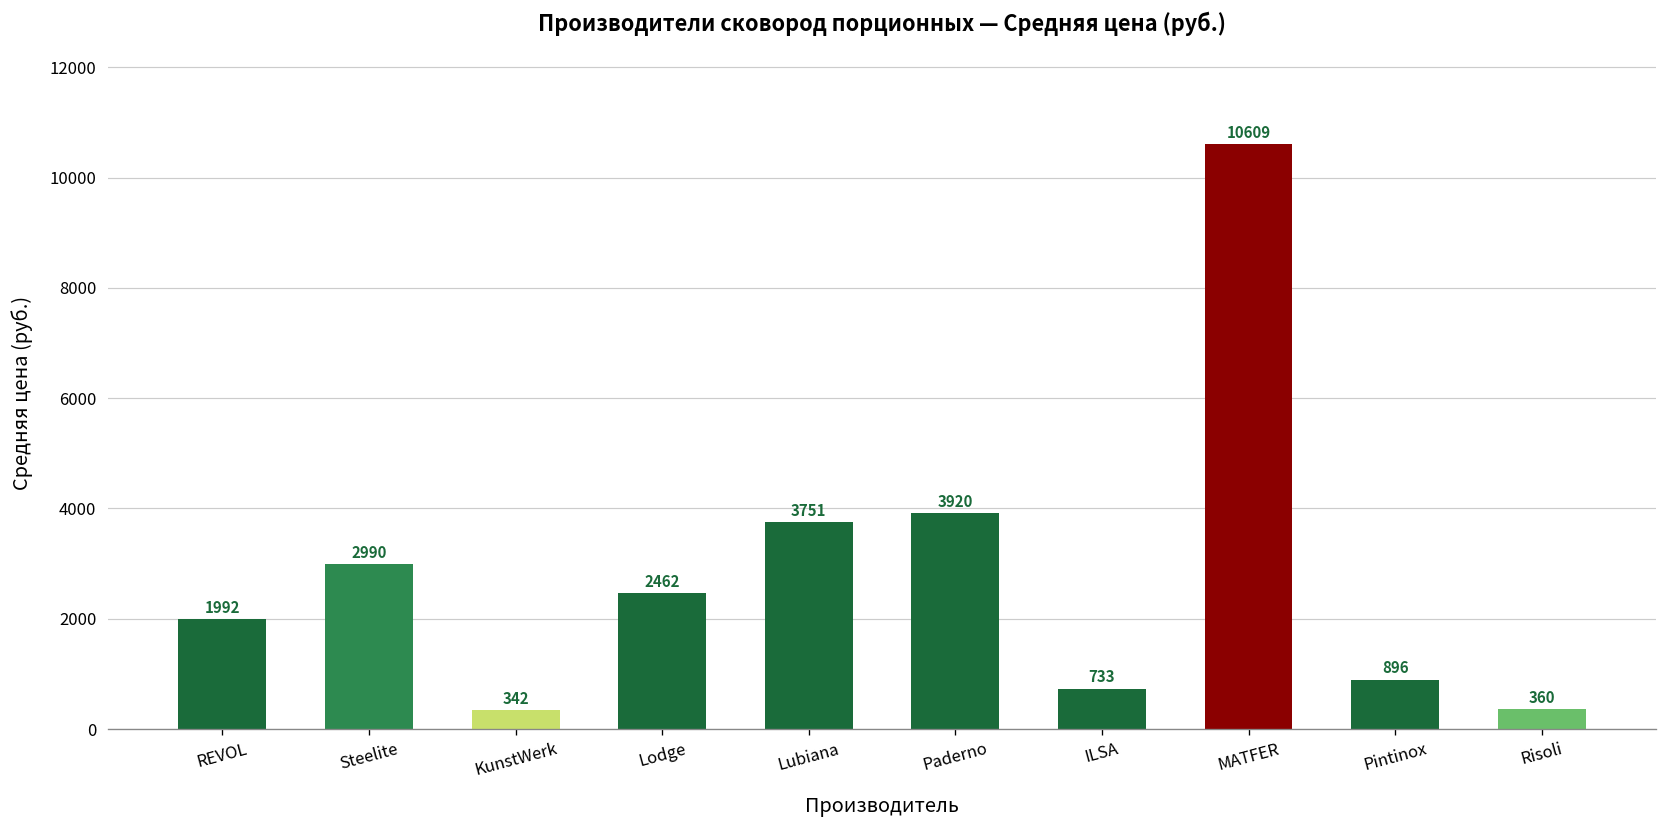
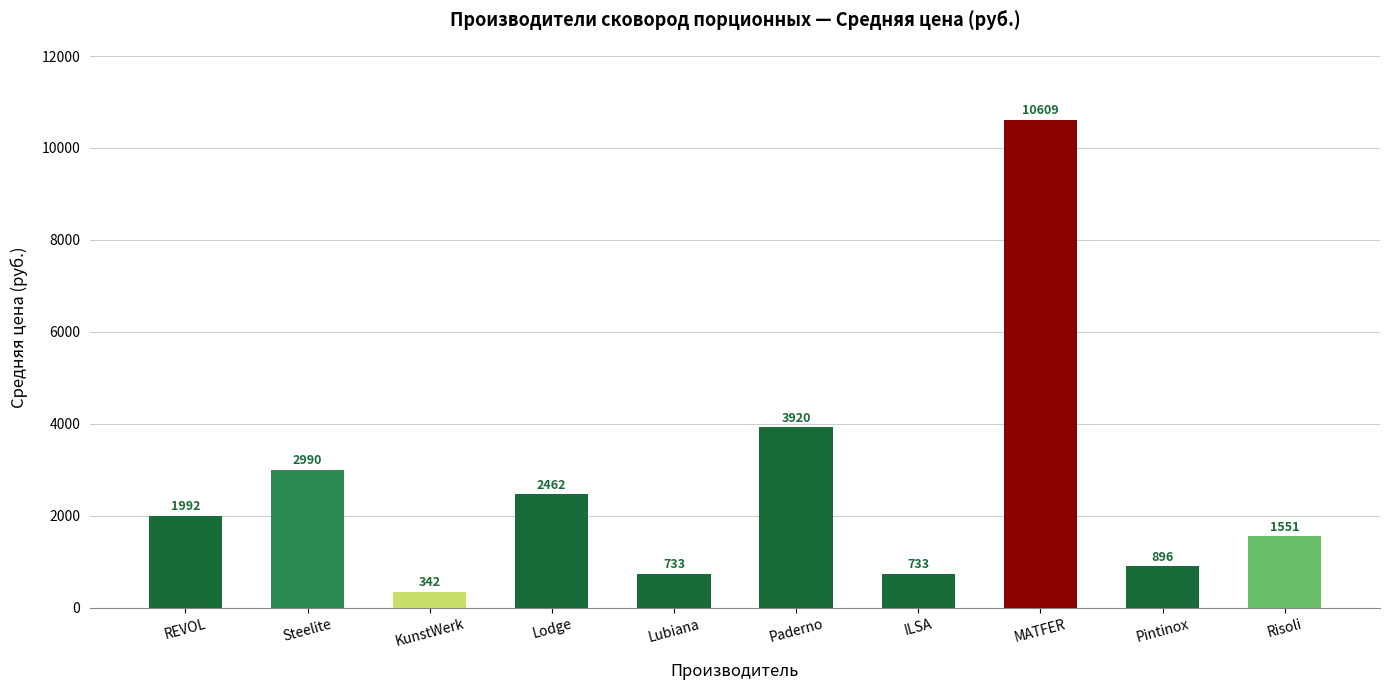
  {
    "REVOL": 1992,
    "Steelite": 2990,
    "KunstWerk": 342,
    "Lodge": 2462,
-   "Lubiana": 3751,
+   "Lubiana": 733,
    "Paderno": 3920,
    "ILSA": 733,
    "MATFER": 10609,
    "Pintinox": 896,
-   "Risoli": 360
+   "Risoli": 1551
  }
